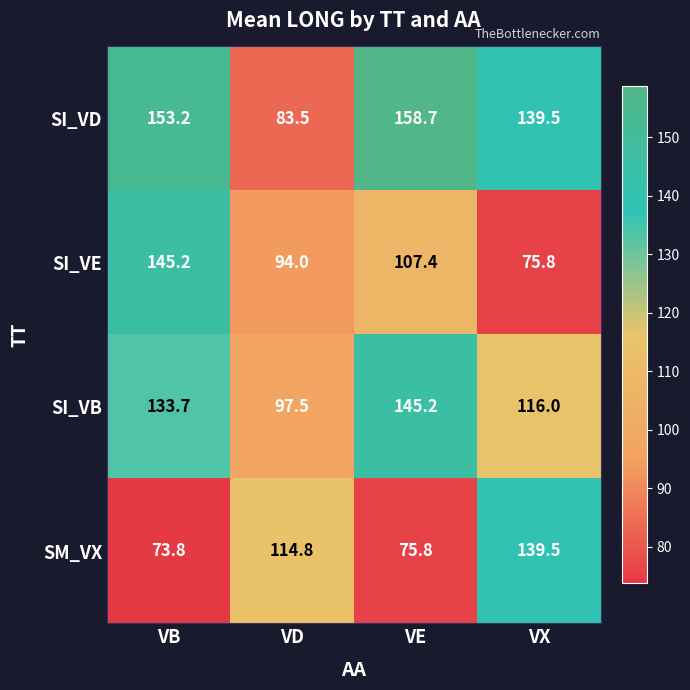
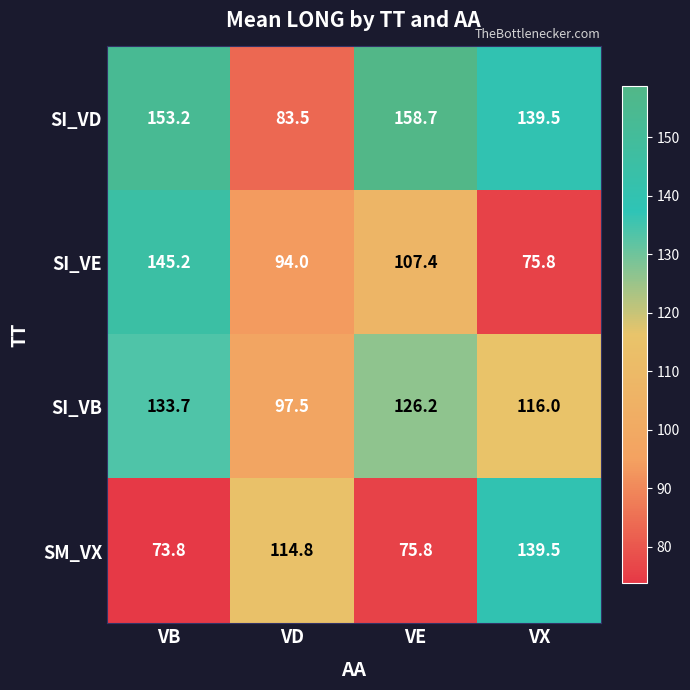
  {
    "SI_VD": {
      "VB": 153.2,
      "VD": 83.5,
      "VE": 158.7,
      "VX": 139.5
    },
    "SI_VE": {
      "VB": 145.2,
      "VD": 94.0,
      "VE": 107.4,
      "VX": 75.8
    },
    "SI_VB": {
      "VB": 133.7,
      "VD": 97.5,
-     "VE": 145.2,
+     "VE": 126.2,
      "VX": 116.0
    },
    "SM_VX": {
      "VB": 73.8,
      "VD": 114.8,
      "VE": 75.8,
      "VX": 139.5
    }
  }
